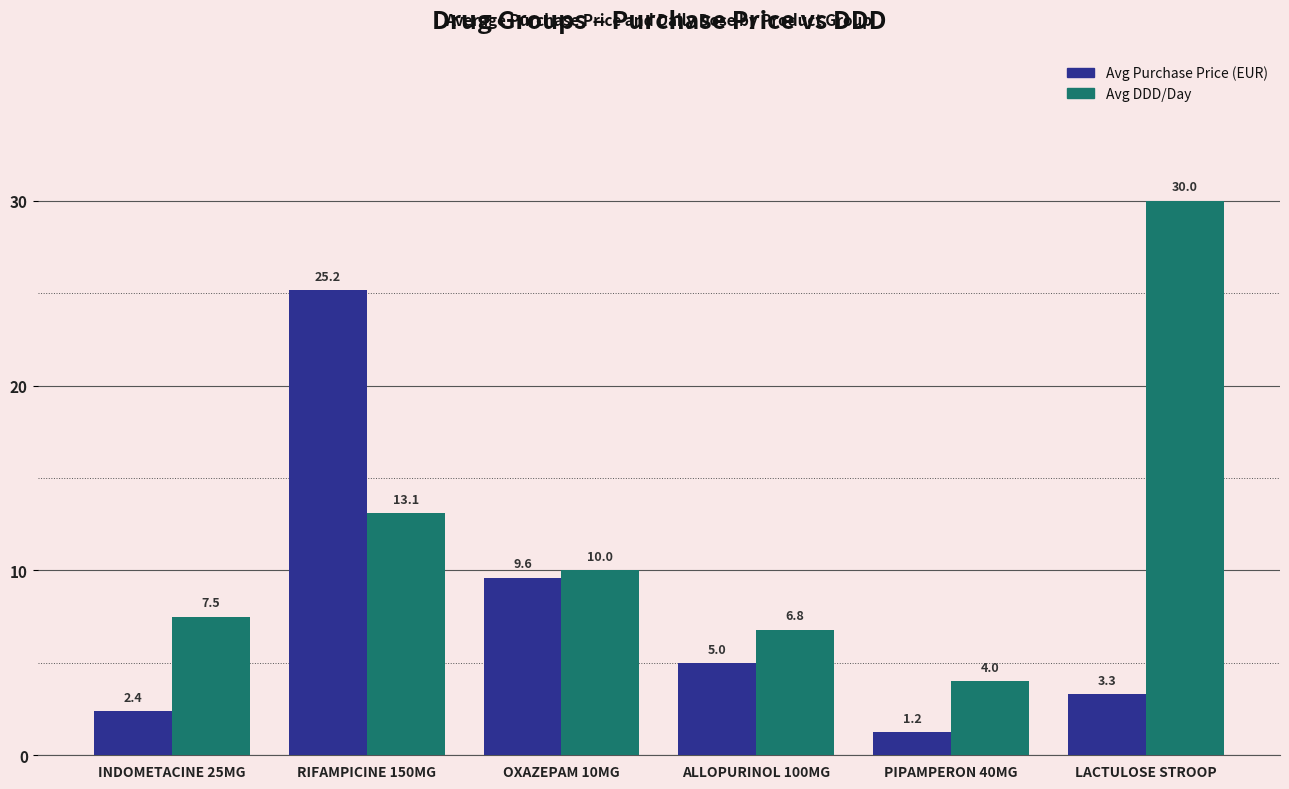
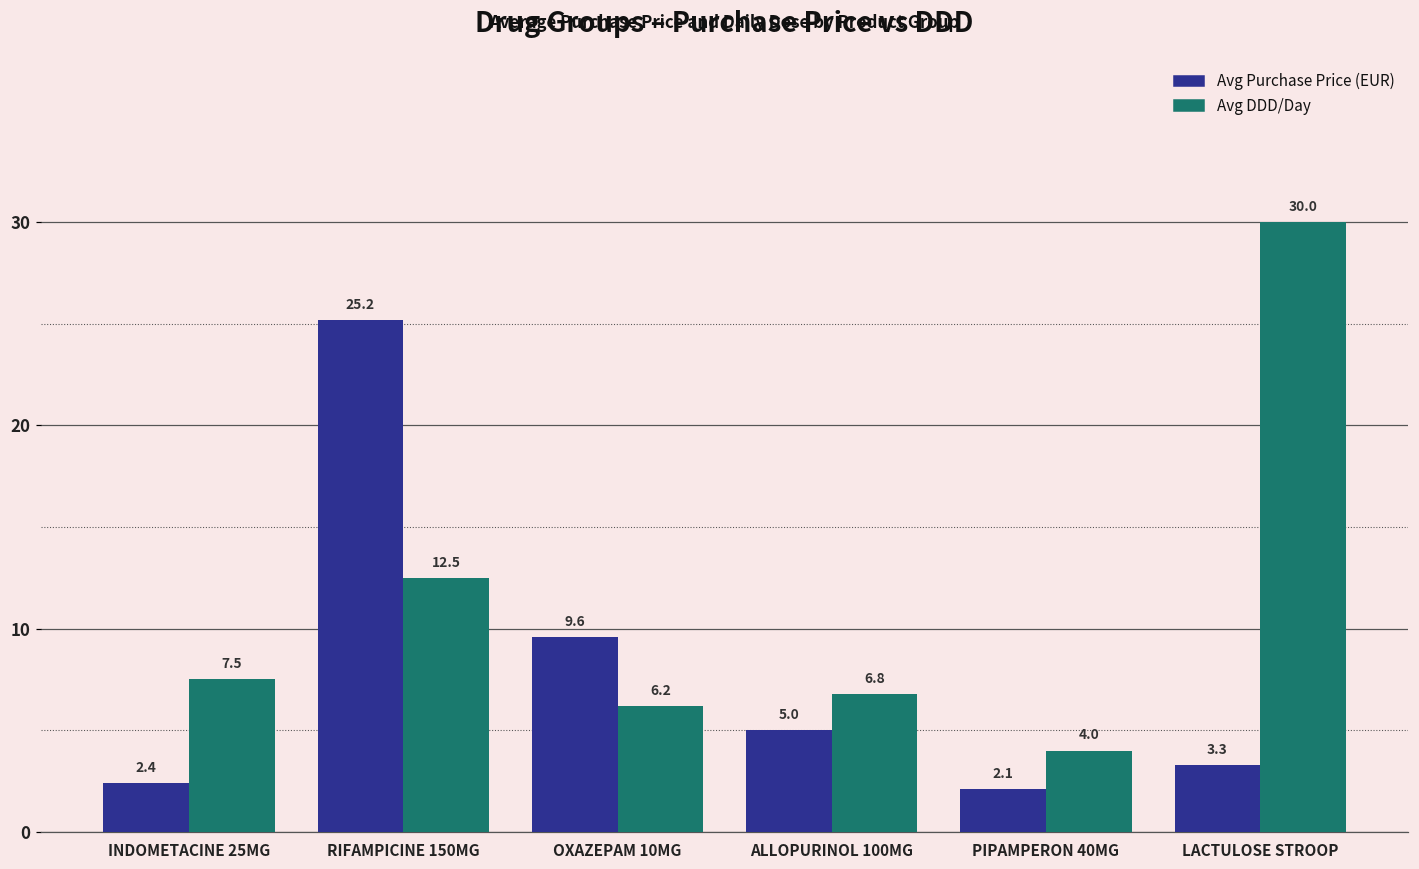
  {
    "Avg Purchase Price (EUR)": {
      "INDOMETACINE 25MG": 2.4,
      "RIFAMPICINE 150MG": 25.2,
      "OXAZEPAM 10MG": 9.6,
      "ALLOPURINOL 100MG": 5.0,
-     "PIPAMPERON 40MG": 1.2,
+     "PIPAMPERON 40MG": 2.1,
      "LACTULOSE STROOP": 3.3
    },
    "Avg DDD/Day": {
      "INDOMETACINE 25MG": 7.5,
-     "RIFAMPICINE 150MG": 13.1,
-     "OXAZEPAM 10MG": 10.0,
+     "RIFAMPICINE 150MG": 12.5,
+     "OXAZEPAM 10MG": 6.2,
      "ALLOPURINOL 100MG": 6.8,
      "PIPAMPERON 40MG": 4.0,
      "LACTULOSE STROOP": 30.0
    }
  }
